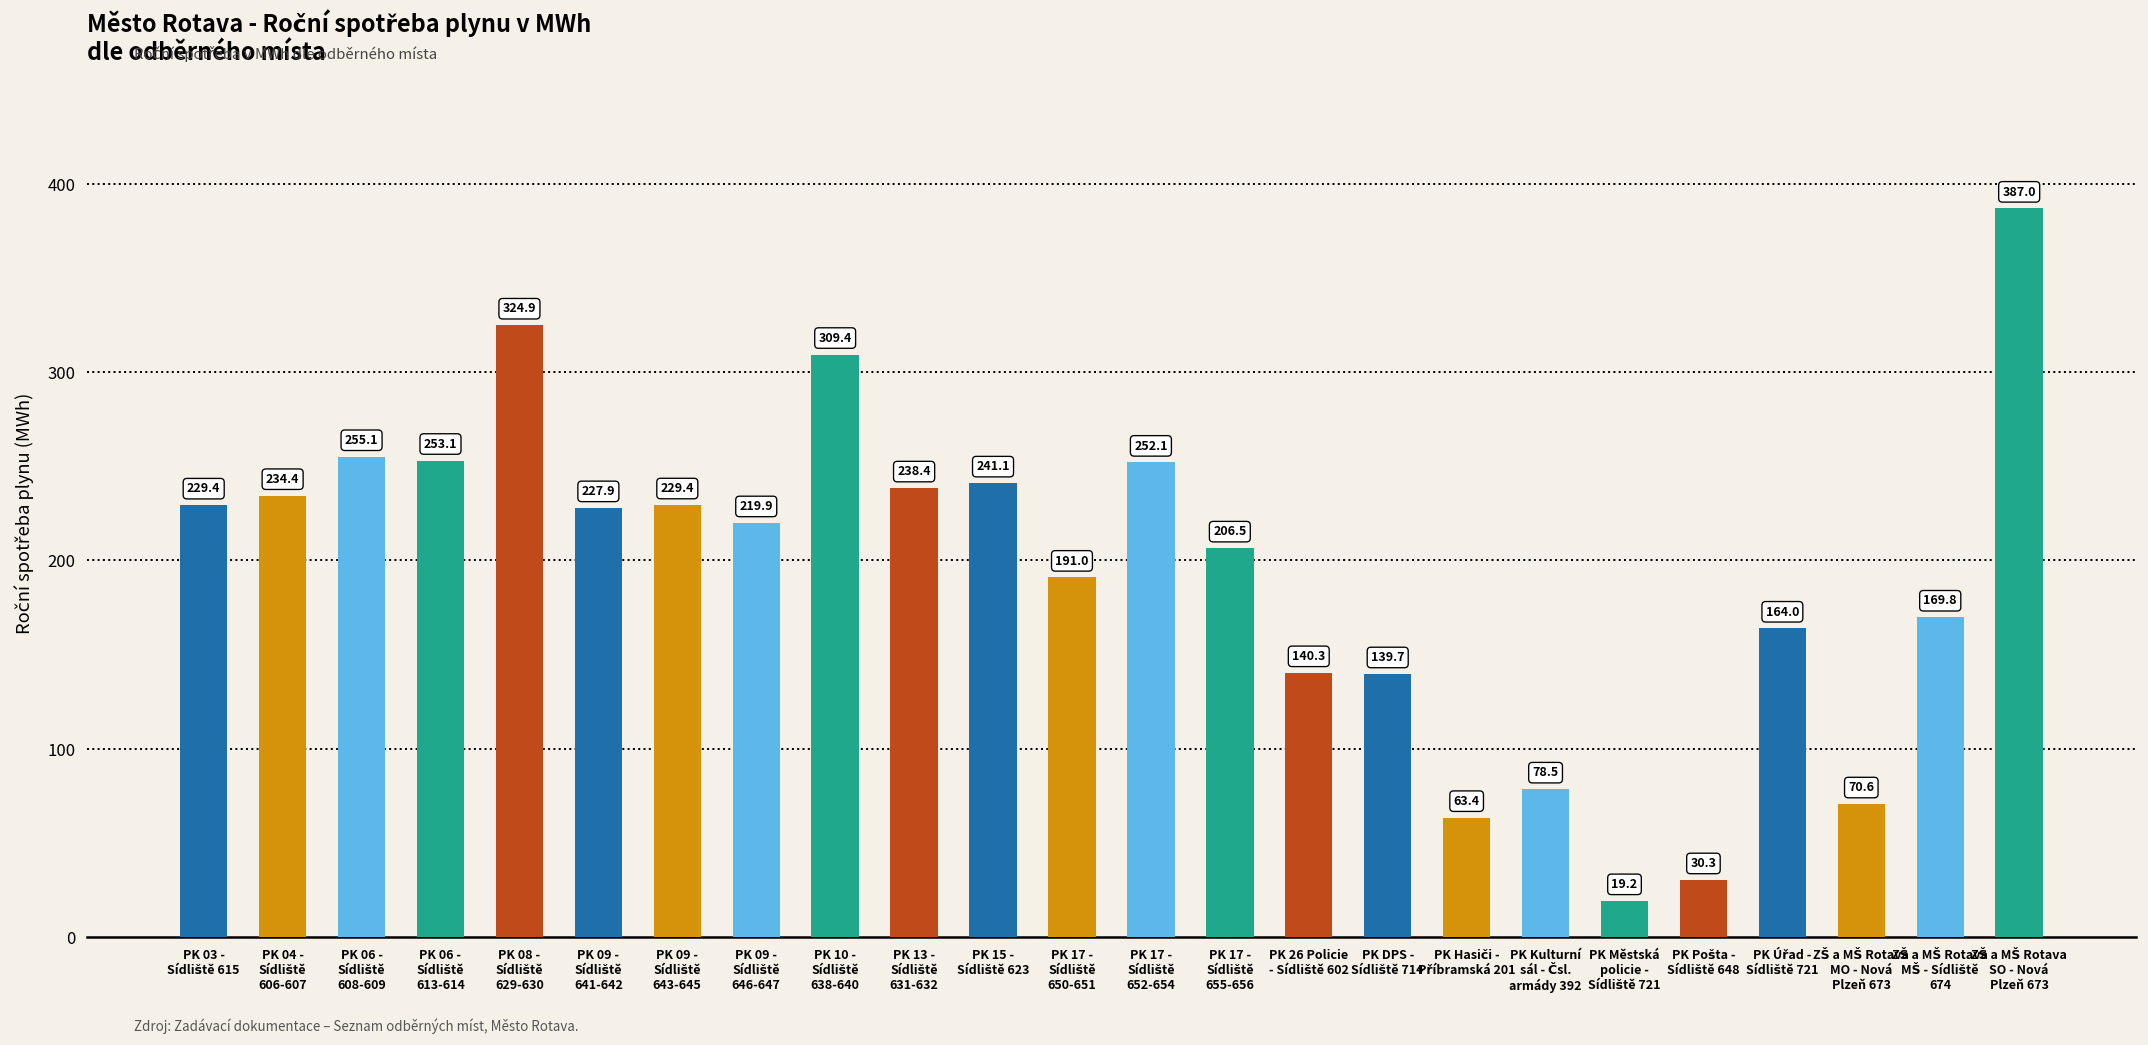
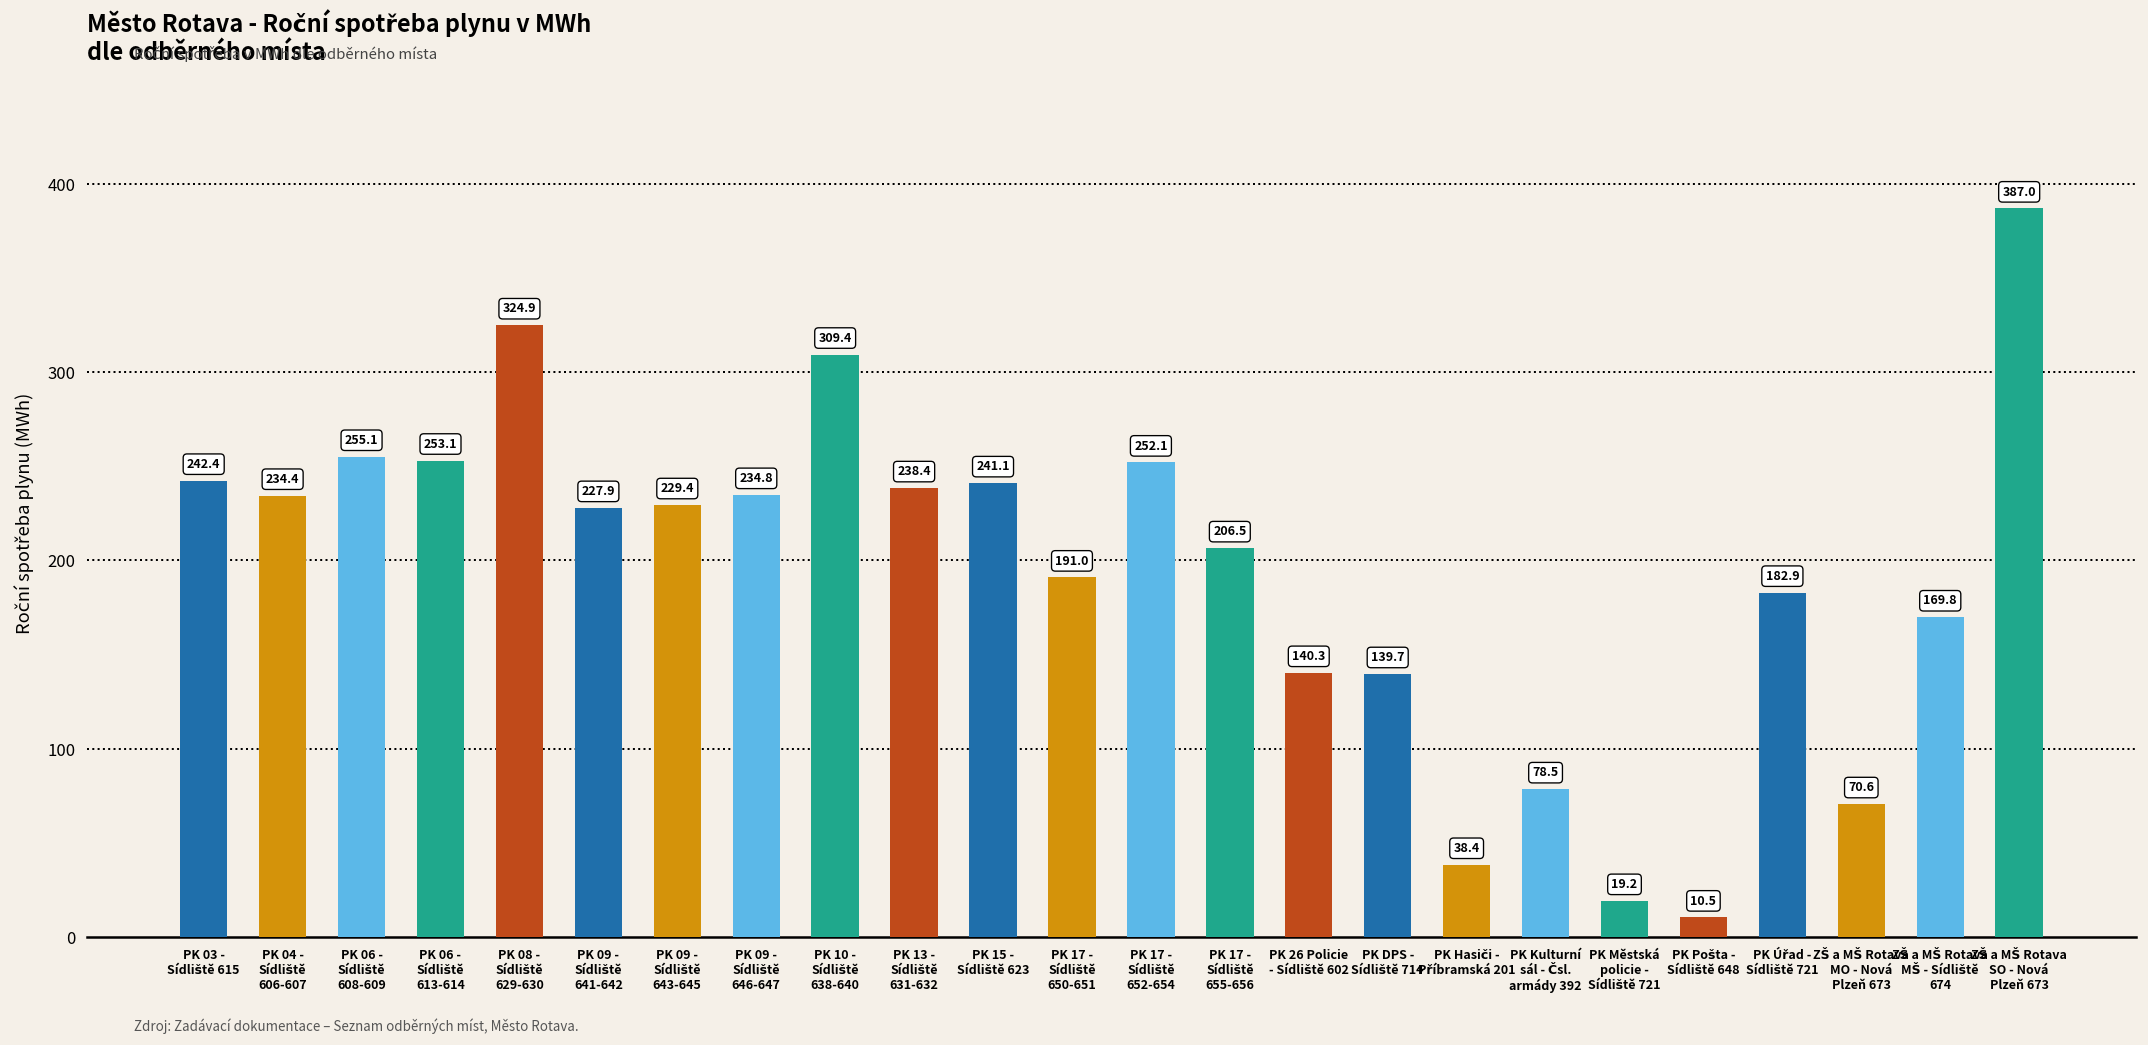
  {
-   "PK 03 - Sídliště 615": 229.4,
-   "PK 09 - Sídliště 646-647": 219.9,
-   "PK Hasiči - Příbramská 201": 63.4,
-   "PK Pošta - Sídliště 648": 30.3,
-   "PK Úřad - Sídliště 721": 164.0
+   "PK 03 - Sídliště 615": 242.4,
+   "PK 09 - Sídliště 646-647": 234.8,
+   "PK Hasiči - Příbramská 201": 38.4,
+   "PK Pošta - Sídliště 648": 10.5,
+   "PK Úřad - Sídliště 721": 182.9
  }
